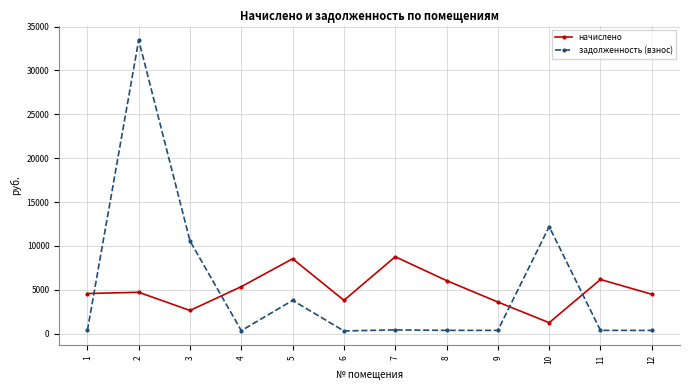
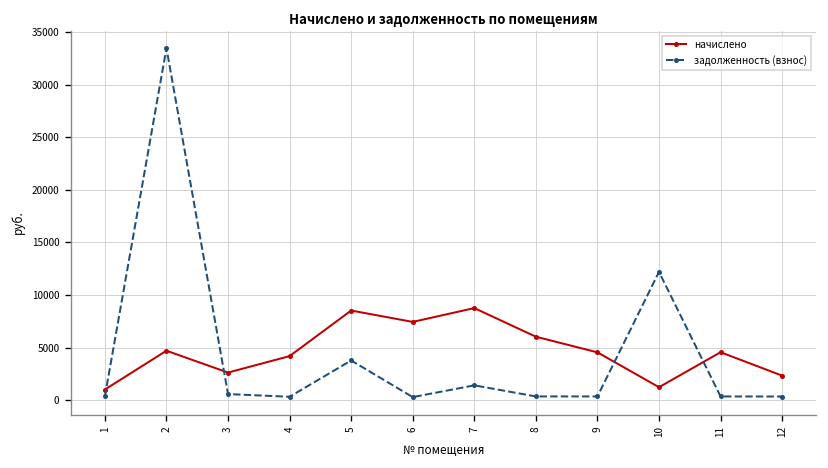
  {
    "начислено": {
-     "1": 5000,
+     "1": 1000,
      "2": 5000,
      "3": 3000,
-     "4": 5000,
+     "4": 4000,
      "5": 9000,
-     "6": 4000,
+     "6": 7000,
      "7": 9000,
      "8": 6000,
-     "9": 4000,
+     "9": 5000,
      "10": 1000,
-     "11": 6000,
-     "12": 4000
+     "11": 5000,
+     "12": 2000
    },
    "задолженность (взнос)": {
      "1": 0,
      "2": 33000,
-     "3": 11000,
+     "3": 1000,
      "4": 0,
      "5": 4000,
      "6": 0,
-     "7": 0,
+     "7": 1000,
      "8": 0,
      "9": 0,
      "10": 12000,
      "11": 0,
      "12": 0
    }
  }
